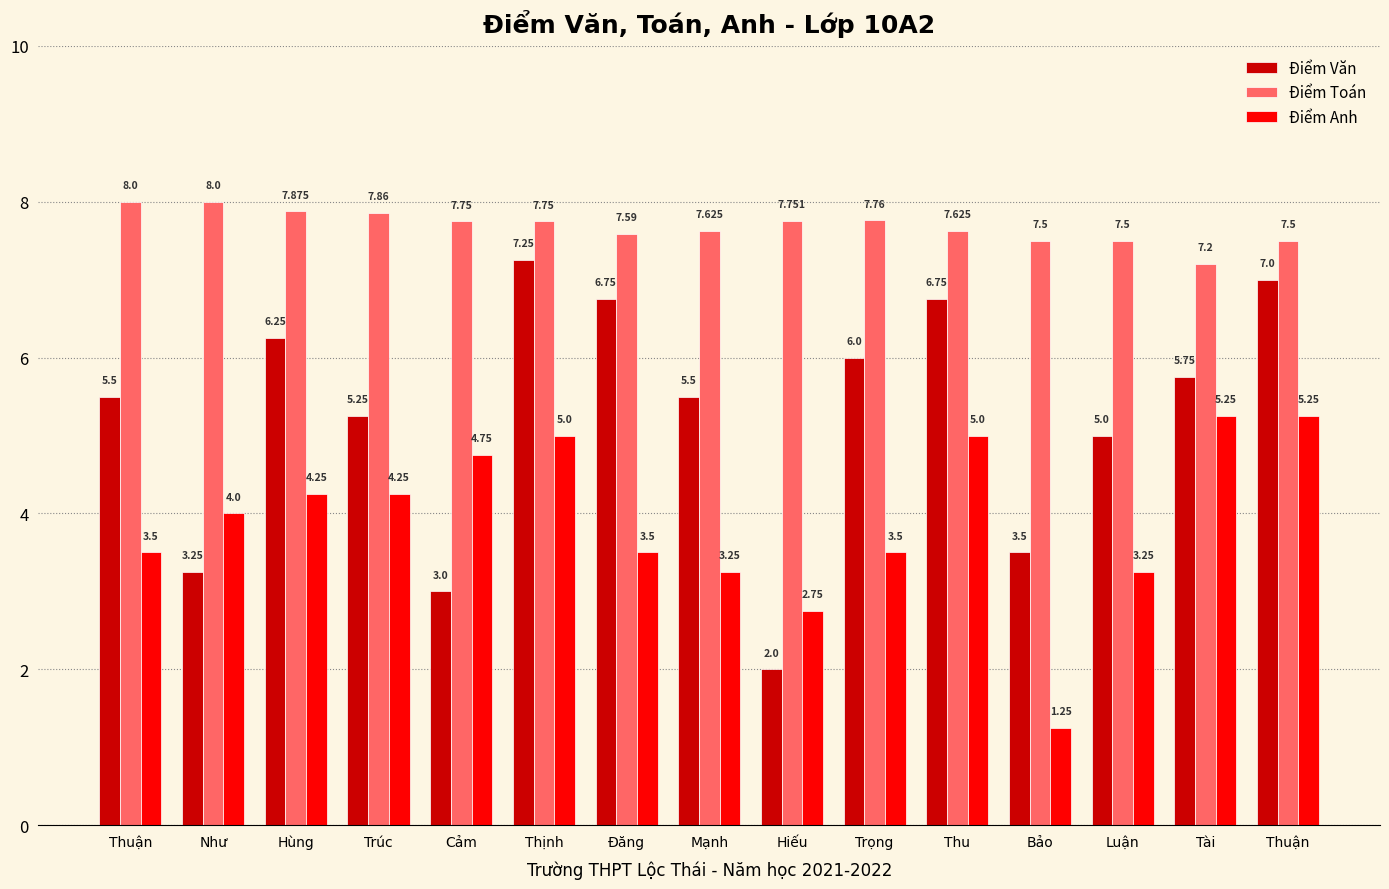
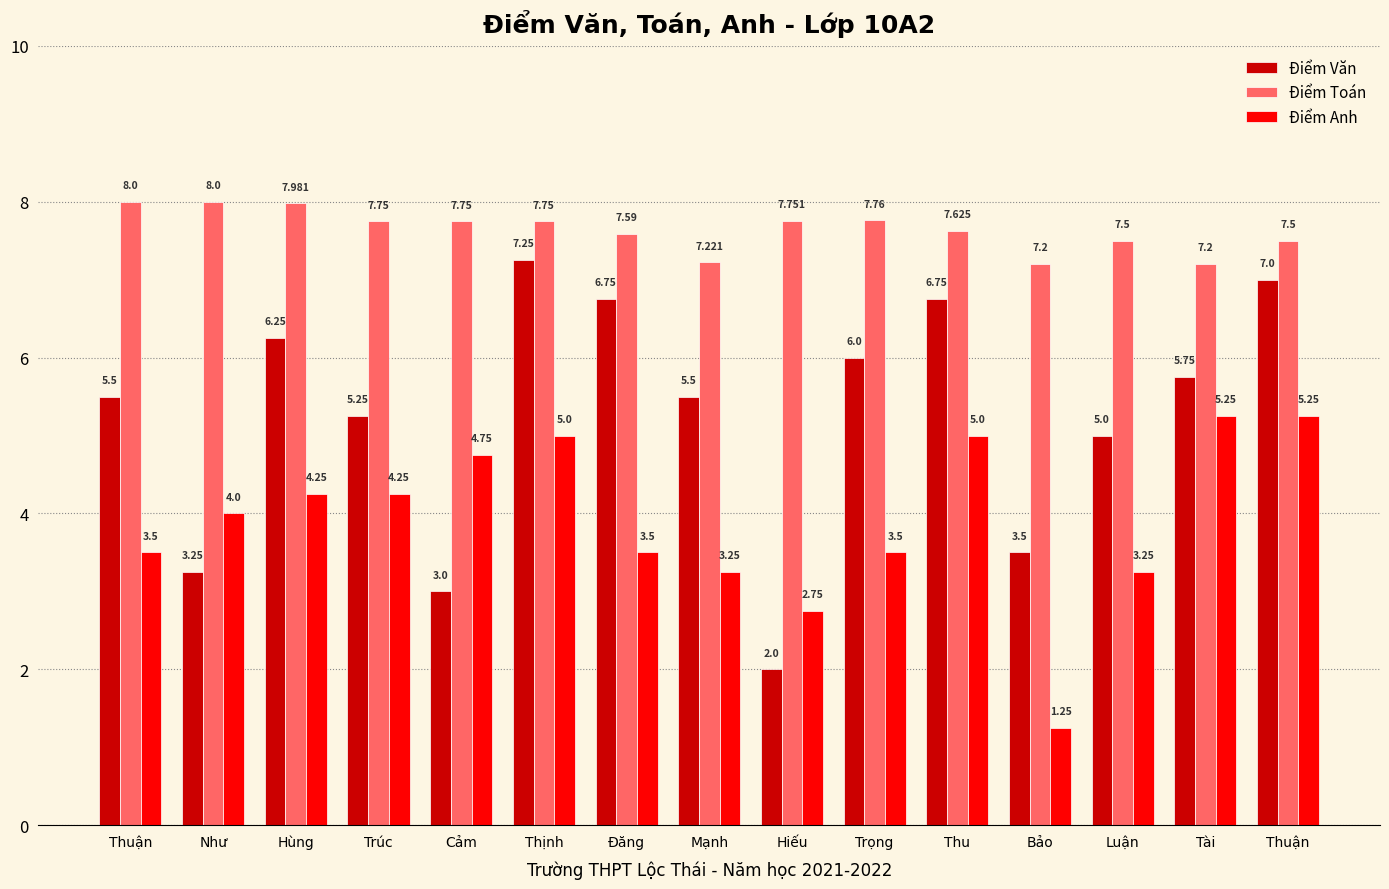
  {
    "Điểm Toán": {
      "Như": 8.0,
-     "Hùng": 7.875,
-     "Trúc": 7.86,
+     "Hùng": 7.981,
+     "Trúc": 7.75,
      "Cảm": 7.75,
      "Thịnh": 7.75,
      "Đăng": 7.59,
-     "Mạnh": 7.625,
+     "Mạnh": 7.221,
      "Hiếu": 7.751,
      "Trọng": 7.76,
      "Thu": 7.625,
-     "Bảo": 7.5,
+     "Bảo": 7.2,
      "Luận": 7.5,
      "Tài": 7.2
    }
  }
